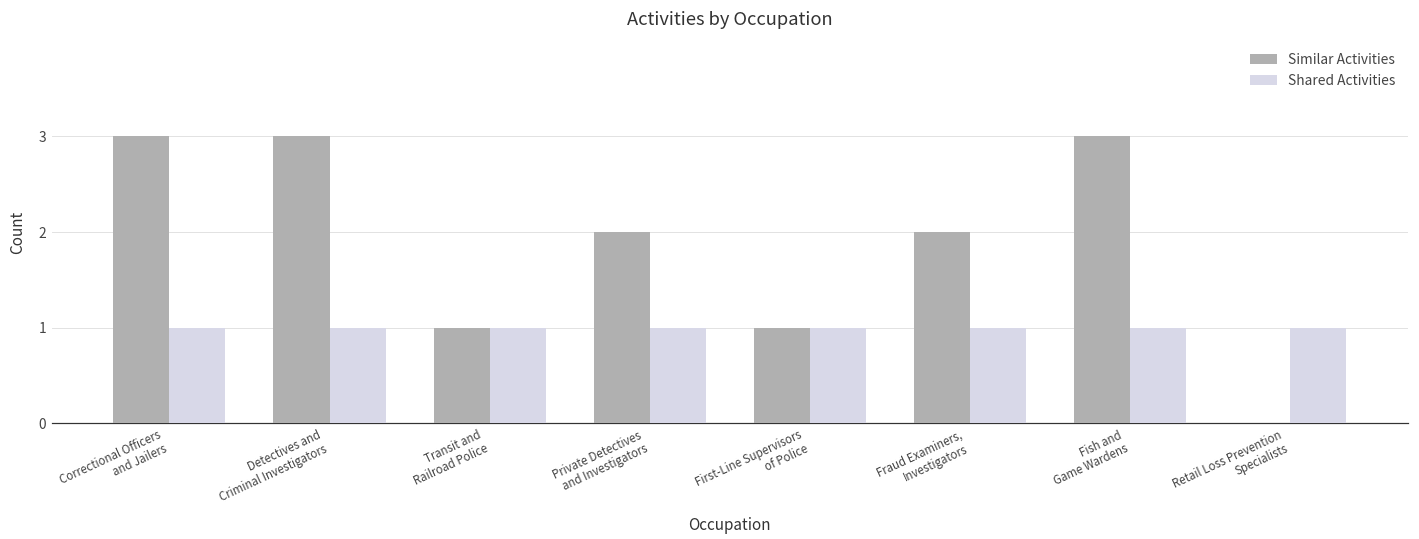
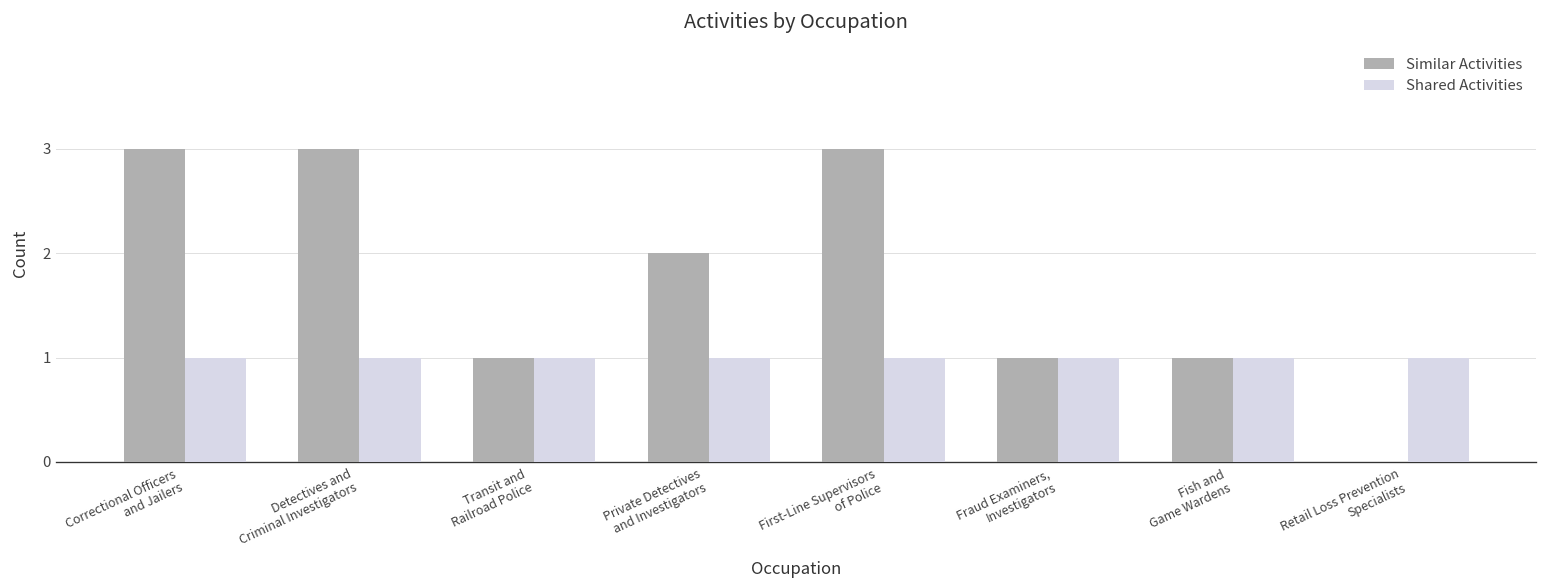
  {
    "Similar Activities": {
      "Correctional Officers and Jailers": 3,
      "Detectives and Criminal Investigators": 3,
      "Transit and Railroad Police": 1,
      "Private Detectives and Investigators": 2,
-     "First-Line Supervisors of Police": 1,
-     "Fraud Examiners, Investigators": 2,
-     "Fish and Game Wardens": 3,
+     "First-Line Supervisors of Police": 3,
+     "Fraud Examiners, Investigators": 1,
+     "Fish and Game Wardens": 1,
      "Retail Loss Prevention Specialists": 0
    },
    "Shared Activities": {
      "Correctional Officers and Jailers": 1,
      "Detectives and Criminal Investigators": 1,
      "Transit and Railroad Police": 1,
      "Private Detectives and Investigators": 1,
      "First-Line Supervisors of Police": 1,
      "Fraud Examiners, Investigators": 1,
      "Fish and Game Wardens": 1,
      "Retail Loss Prevention Specialists": 1
    }
  }
